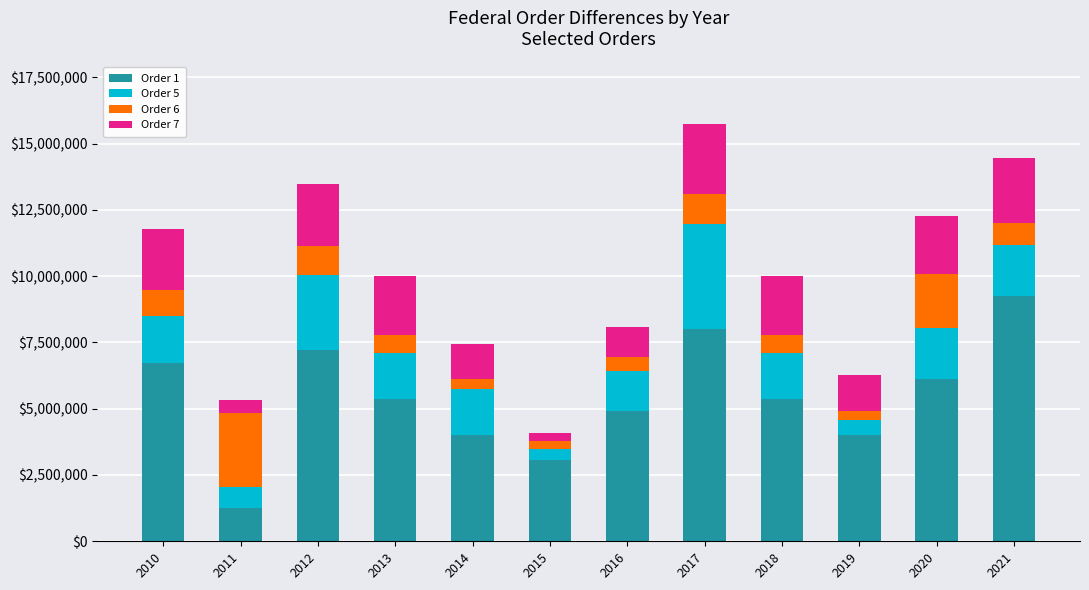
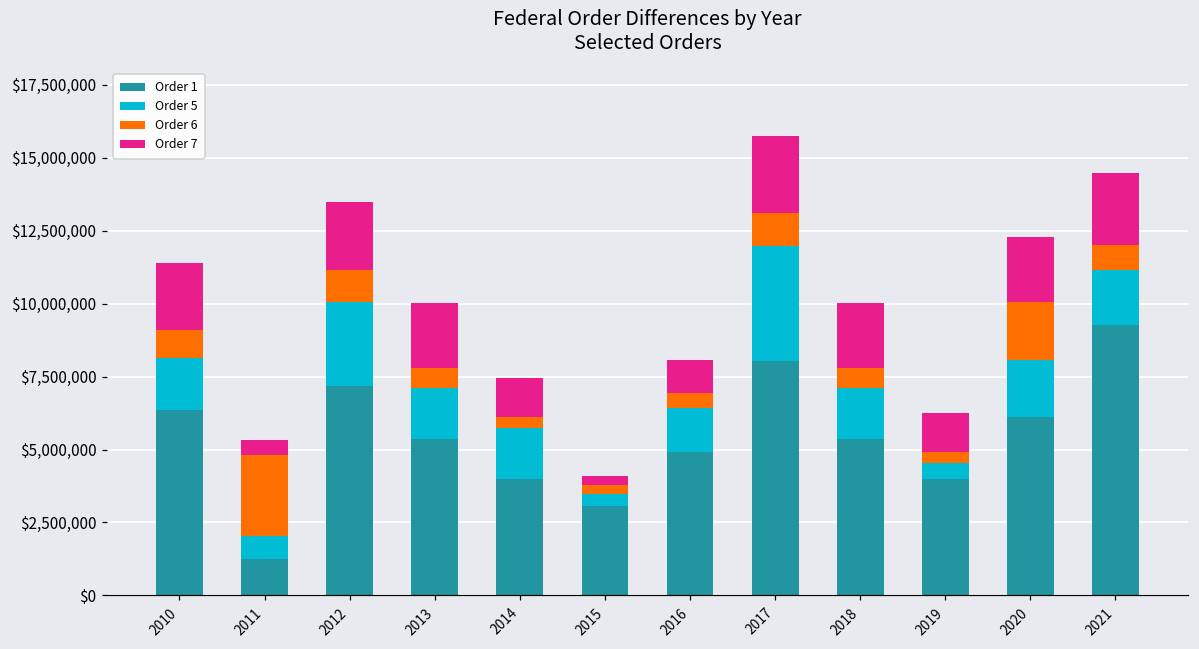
  {
    "Order 1": {
-     "2010": "$6,700,000",
+     "2010": "$6,400,000",
      "2011": "$1,200,000",
      "2012": "$7,200,000",
      "2013": "$5,400,000",
      "2014": "$4,000,000",
      "2015": "$3,100,000",
      "2016": "$4,900,000",
      "2017": "$8,000,000",
      "2018": "$5,400,000",
      "2019": "$4,000,000",
      "2020": "$6,100,000",
      "2021": "$9,300,000"
    },
    "Order 5": {
      "2010": "$1,800,000",
      "2011": "$800,000",
      "2012": "$2,800,000",
      "2013": "$1,800,000",
      "2014": "$1,700,000",
      "2015": "$400,000",
      "2016": "$1,500,000",
      "2017": "$3,900,000",
      "2018": "$1,800,000",
      "2019": "$600,000",
      "2020": "$1,900,000",
      "2021": "$1,900,000"
    },
    "Order 6": {
      "2010": "$1,000,000",
      "2011": "$2,800,000",
      "2012": "$1,100,000",
      "2013": "$700,000",
      "2014": "$400,000",
      "2015": "$300,000",
      "2016": "$500,000",
      "2017": "$1,100,000",
      "2018": "$700,000",
      "2019": "$400,000",
      "2020": "$2,000,000",
      "2021": "$900,000"
    },
    "Order 7": {
      "2010": "$2,300,000",
      "2011": "$500,000",
      "2012": "$2,300,000",
      "2013": "$2,200,000",
      "2014": "$1,300,000",
      "2015": "$300,000",
      "2016": "$1,100,000",
      "2017": "$2,600,000",
      "2018": "$2,200,000",
      "2019": "$1,300,000",
      "2020": "$2,200,000",
      "2021": "$2,500,000"
    }
  }
